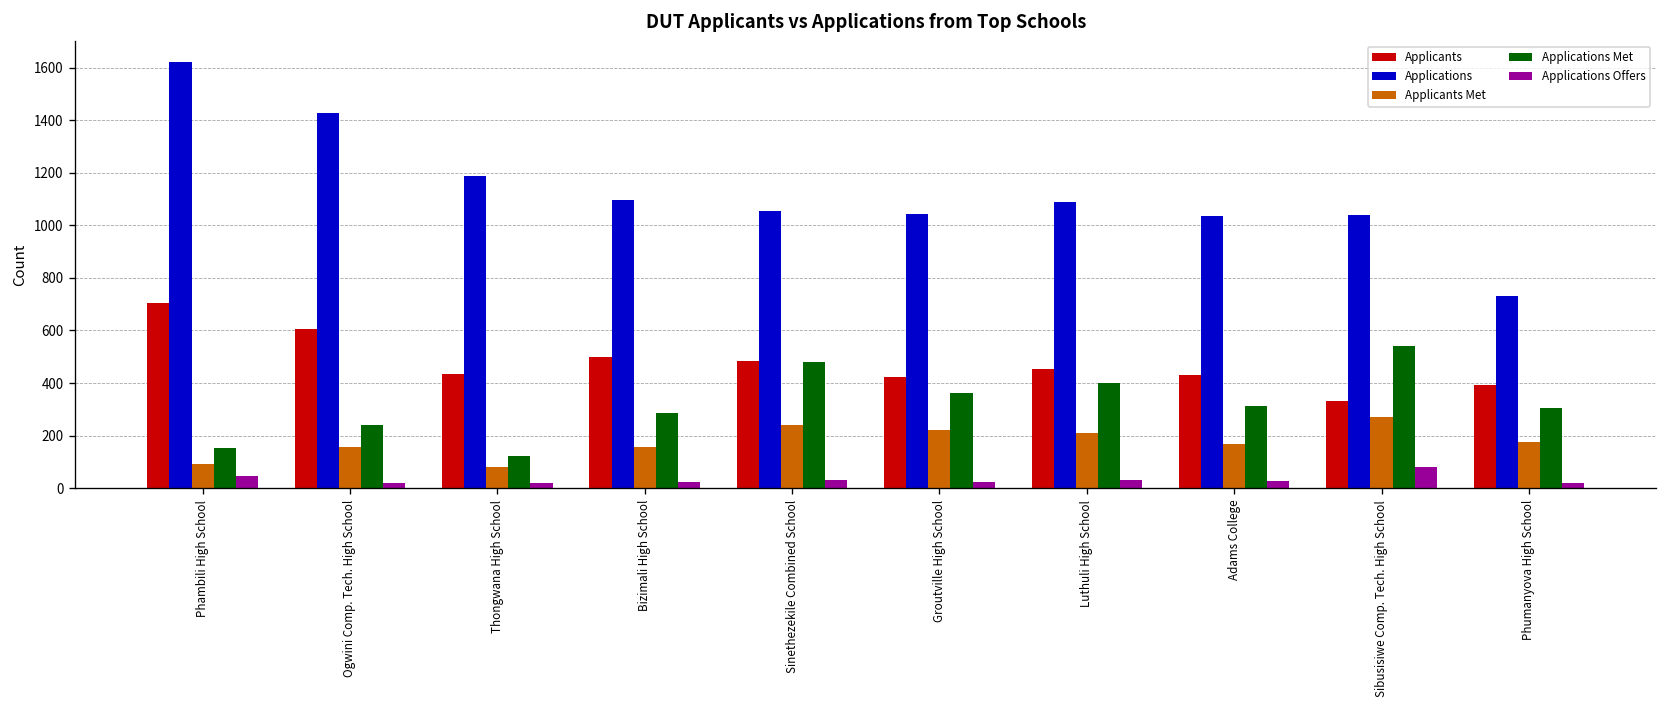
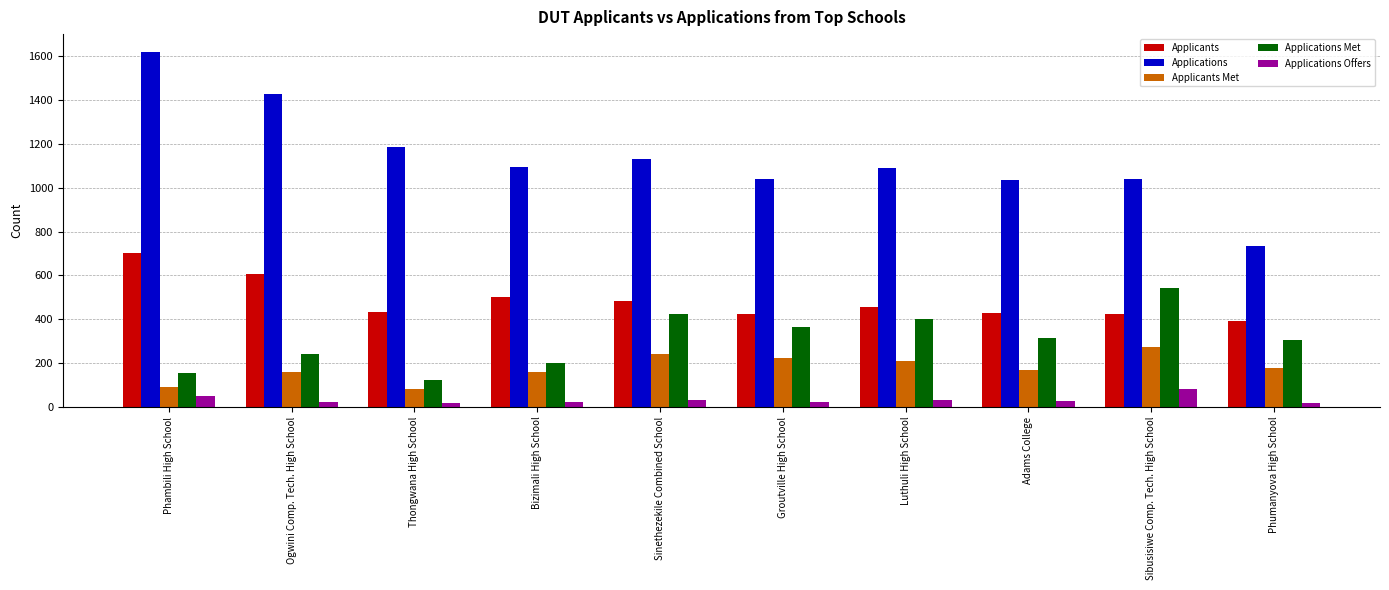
  {
    "Applicants": {
      "Phambili High School": 700,
      "Ogwini Comp. Tech. High School": 610,
      "Thongwana High School": 430,
      "Bizimali High School": 500,
      "Sinethezekile Combined School": 480,
      "Groutville High School": 420,
      "Luthuli High School": 460,
      "Adams College": 430,
-     "Sibusisiwe Comp. Tech. High School": 330,
+     "Sibusisiwe Comp. Tech. High School": 430,
      "Phumanyova High School": 390
    },
    "Applications": {
      "Phambili High School": 1620,
      "Ogwini Comp. Tech. High School": 1430,
      "Thongwana High School": 1190,
      "Bizimali High School": 1100,
-     "Sinethezekile Combined School": 1060,
+     "Sinethezekile Combined School": 1130,
      "Groutville High School": 1040,
      "Luthuli High School": 1090,
      "Adams College": 1040,
      "Sibusisiwe Comp. Tech. High School": 1040,
      "Phumanyova High School": 730
    },
    "Applicants Met": {
      "Phambili High School": 90,
      "Ogwini Comp. Tech. High School": 160,
      "Thongwana High School": 80,
      "Bizimali High School": 160,
      "Sinethezekile Combined School": 240,
      "Groutville High School": 220,
      "Luthuli High School": 210,
      "Adams College": 170,
      "Sibusisiwe Comp. Tech. High School": 270,
      "Phumanyova High School": 180
    },
    "Applications Met": {
      "Phambili High School": 150,
      "Ogwini Comp. Tech. High School": 240,
      "Thongwana High School": 120,
-     "Bizimali High School": 290,
-     "Sinethezekile Combined School": 480,
+     "Bizimali High School": 200,
+     "Sinethezekile Combined School": 430,
      "Groutville High School": 360,
      "Luthuli High School": 400,
      "Adams College": 310,
      "Sibusisiwe Comp. Tech. High School": 540,
      "Phumanyova High School": 310
    },
    "Applications Offers": {
      "Phambili High School": 50,
      "Ogwini Comp. Tech. High School": 20,
      "Thongwana High School": 20,
      "Bizimali High School": 20,
      "Sinethezekile Combined School": 30,
      "Groutville High School": 20,
      "Luthuli High School": 30,
      "Adams College": 30,
      "Sibusisiwe Comp. Tech. High School": 80,
      "Phumanyova High School": 20
    }
  }
